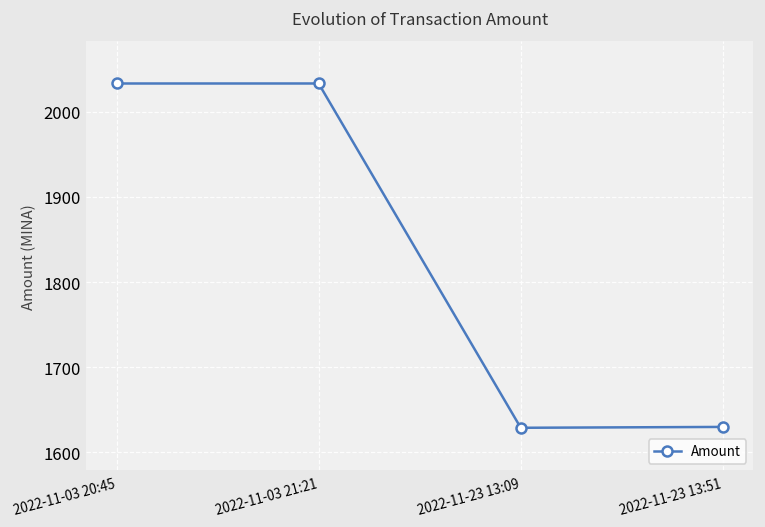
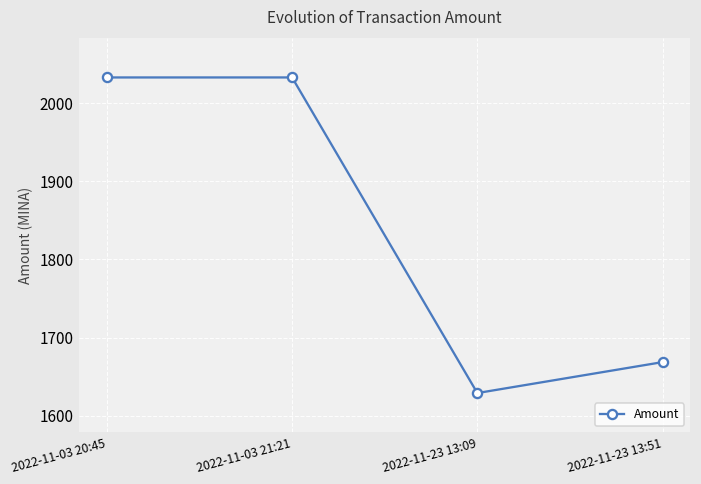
  {
    "2022-11-03 20:45": 2030,
    "2022-11-03 21:21": 2030,
    "2022-11-23 13:09": 1630,
-   "2022-11-23 13:51": 1630
+   "2022-11-23 13:51": 1670
  }
